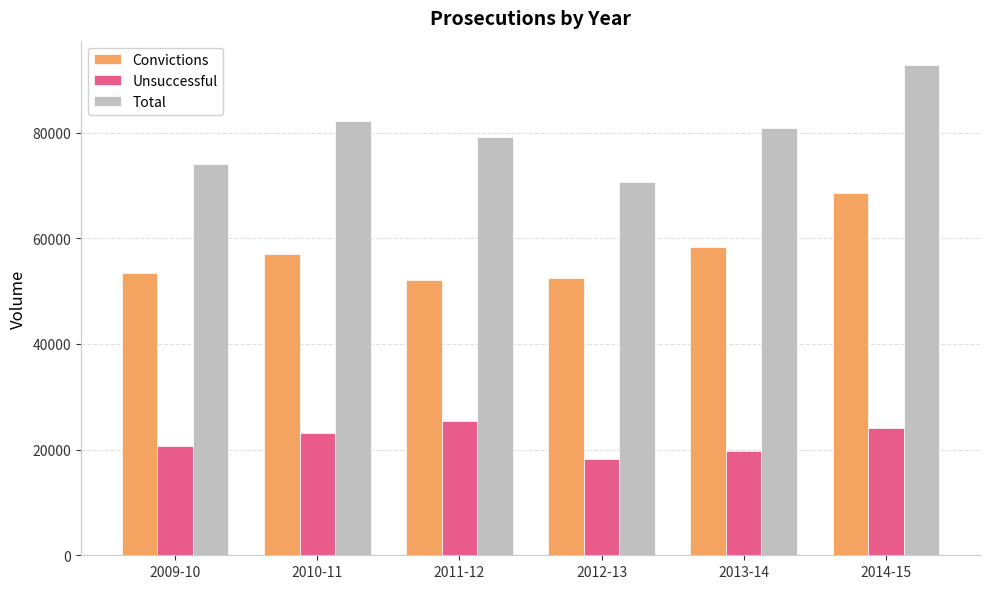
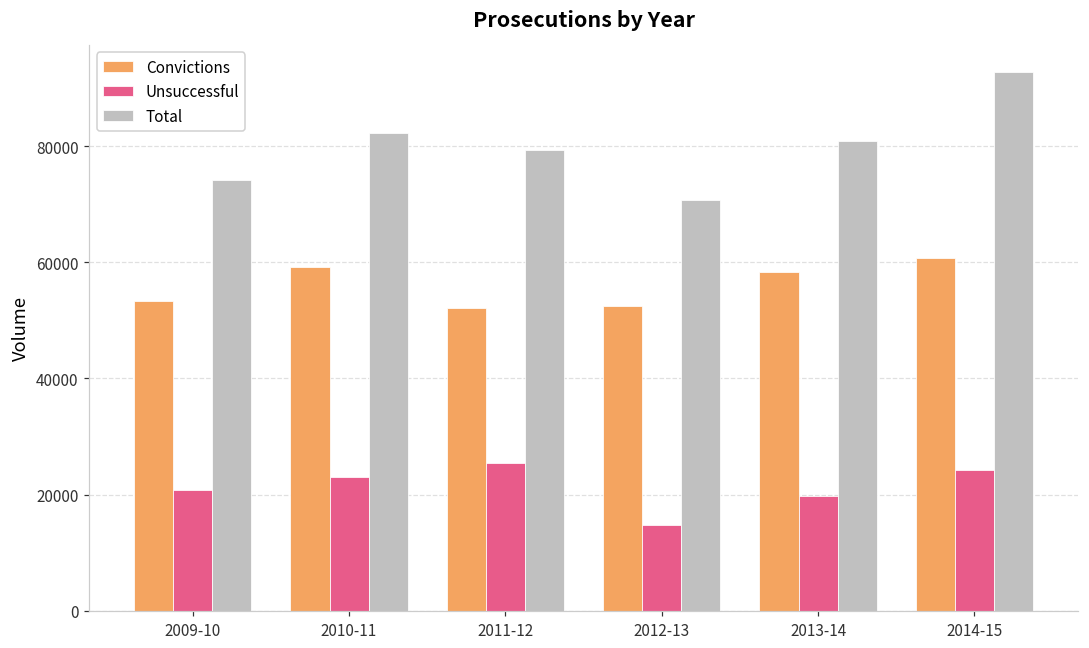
  {
    "Convictions": {
      "2009-10": 53000,
-     "2010-11": 57000,
+     "2010-11": 59000,
      "2011-12": 52000,
      "2012-13": 53000,
      "2013-14": 58000,
-     "2014-15": 69000
+     "2014-15": 61000
    },
    "Unsuccessful": {
      "2009-10": 21000,
      "2010-11": 23000,
      "2011-12": 25000,
-     "2012-13": 18000,
+     "2012-13": 15000,
      "2013-14": 20000,
      "2014-15": 24000
    },
    "Total": {
      "2009-10": 74000,
      "2010-11": 82000,
      "2011-12": 79000,
      "2012-13": 71000,
      "2013-14": 81000,
      "2014-15": 93000
    }
  }
